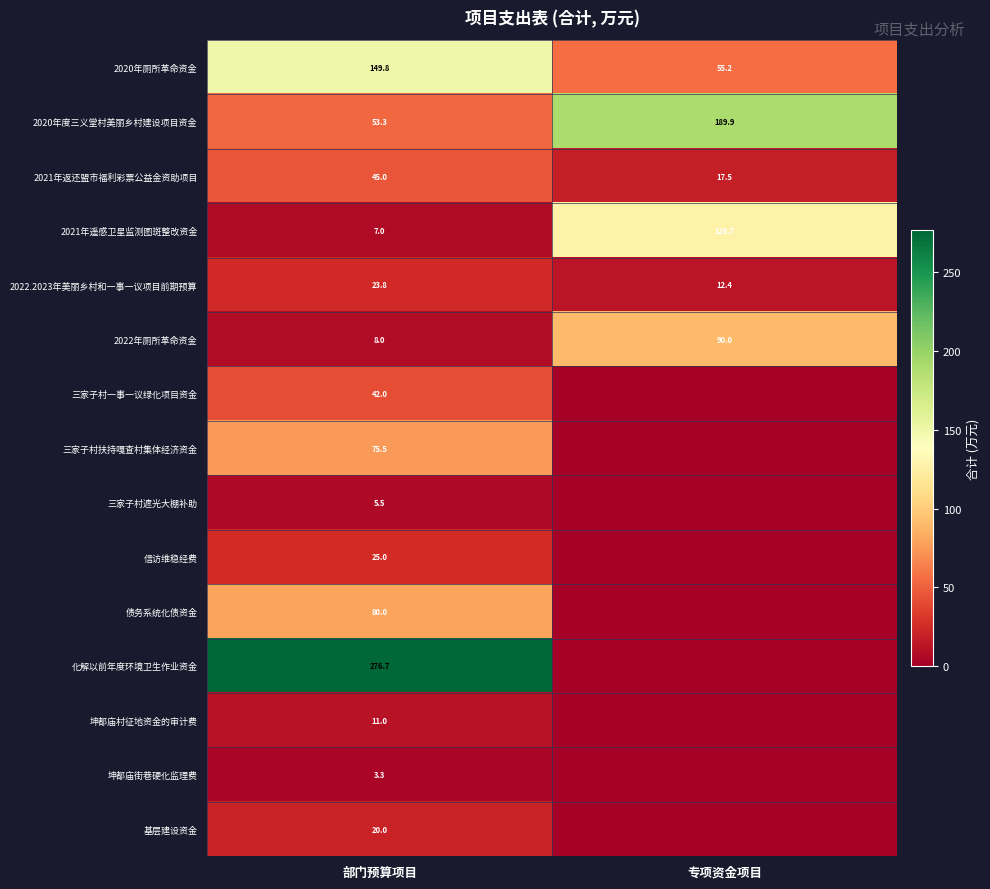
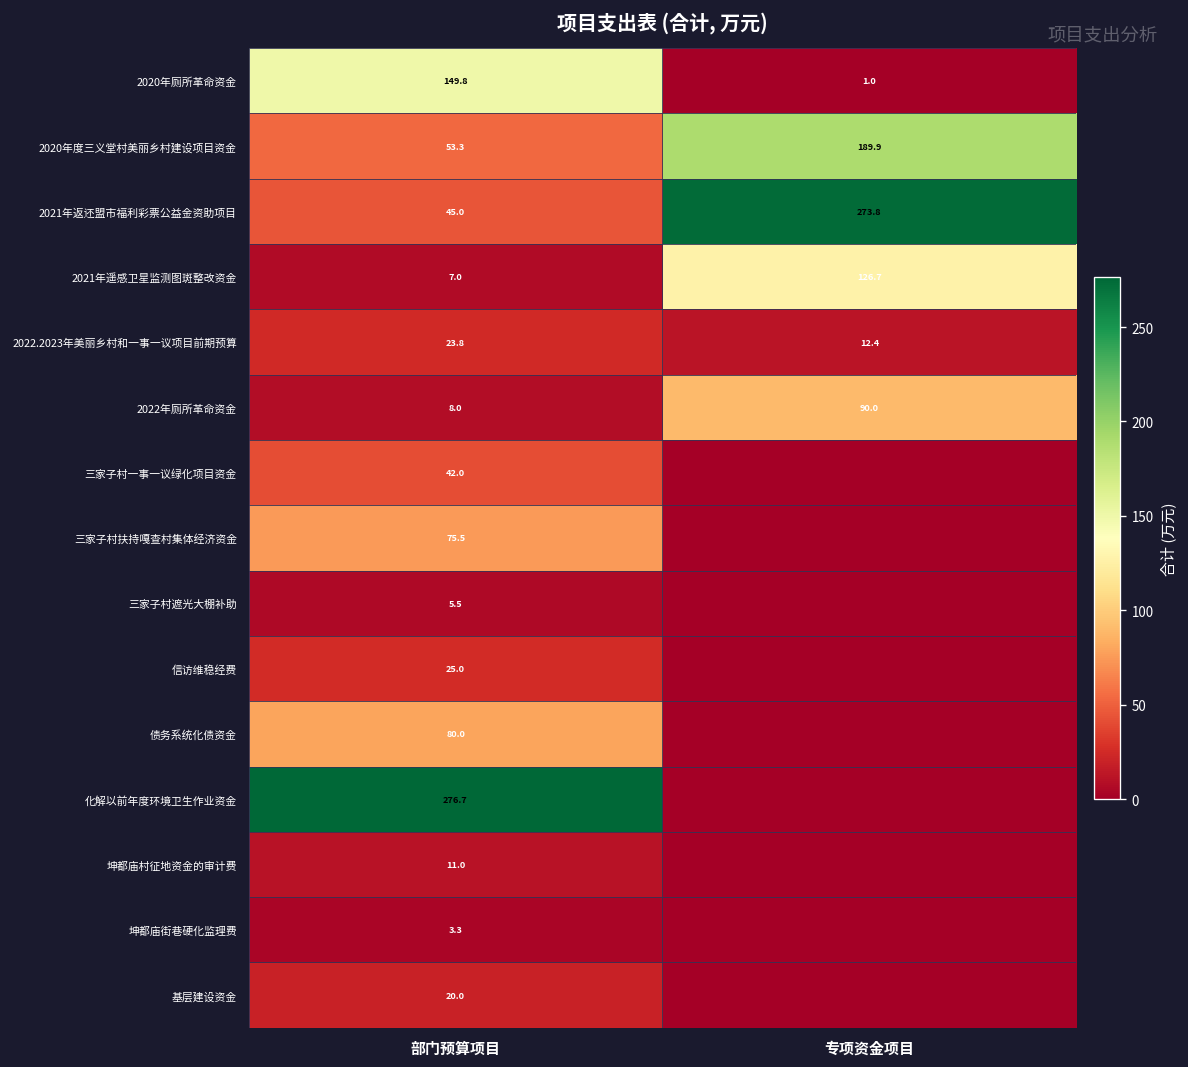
  {
    "2020年厕所革命资金": {
      "部门预算项目": 149.8,
-     "专项资金项目": 55.2
+     "专项资金项目": 1.0
    },
    "2020年度三义堂村美丽乡村建设项目资金": {
      "部门预算项目": 53.3,
      "专项资金项目": 189.9
    },
    "2021年返还盟市福利彩票公益金资助项目": {
      "部门预算项目": 45.0,
-     "专项资金项目": 17.5
+     "专项资金项目": 273.8
    },
    "2021年遥感卫星监测图斑整改资金": {
      "部门预算项目": 7.0,
      "专项资金项目": 126.7
    },
    "2022.2023年美丽乡村和一事一议项目前期预算": {
      "部门预算项目": 23.8,
      "专项资金项目": 12.4
    },
    "2022年厕所革命资金": {
      "部门预算项目": 8.0,
      "专项资金项目": 90.0
    },
    "三家子村一事一议绿化项目资金": {
      "部门预算项目": 42.0
    },
    "三家子村扶持嘎查村集体经济资金": {
      "部门预算项目": 75.5
    },
    "三家子村遮光大棚补助": {
      "部门预算项目": 5.5
    },
    "信访维稳经费": {
      "部门预算项目": 25.0
    },
    "债务系统化债资金": {
      "部门预算项目": 80.0
    },
    "化解以前年度环境卫生作业资金": {
      "部门预算项目": 276.7
    },
    "坤都庙村征地资金的审计费": {
      "部门预算项目": 11.0
    },
    "坤都庙街巷硬化监理费": {
      "部门预算项目": 3.3
    },
    "基层建设资金": {
      "部门预算项目": 20.0
    }
  }
